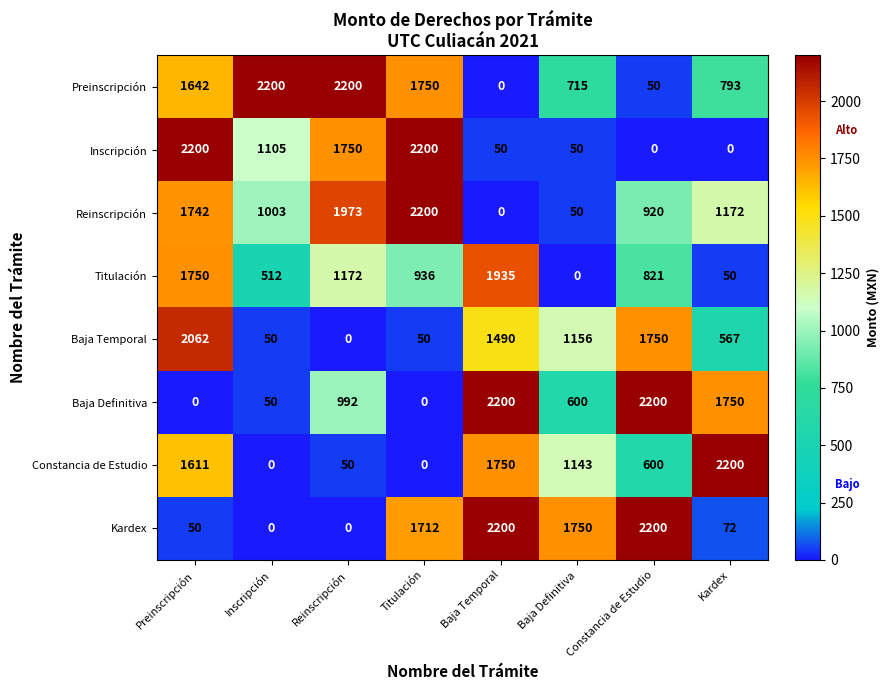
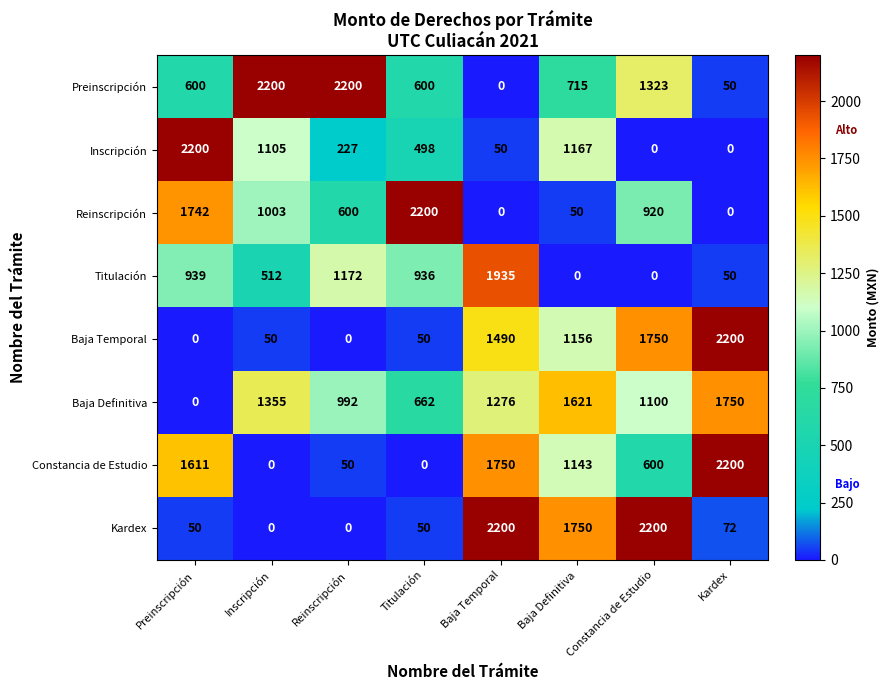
  {
    "Preinscripción": {
-     "Preinscripción": 1642,
+     "Preinscripción": 600,
      "Inscripción": 2200,
      "Reinscripción": 2200,
-     "Titulación": 1750,
+     "Titulación": 600,
      "Baja Temporal": 0,
      "Baja Definitiva": 715,
-     "Constancia de Estudio": 50,
-     "Kardex": 793
+     "Constancia de Estudio": 1323,
+     "Kardex": 50
    },
    "Inscripción": {
      "Preinscripción": 2200,
      "Inscripción": 1105,
-     "Reinscripción": 1750,
-     "Titulación": 2200,
+     "Reinscripción": 227,
+     "Titulación": 498,
      "Baja Temporal": 50,
-     "Baja Definitiva": 50,
+     "Baja Definitiva": 1167,
      "Constancia de Estudio": 0,
      "Kardex": 0
    },
    "Reinscripción": {
      "Preinscripción": 1742,
      "Inscripción": 1003,
-     "Reinscripción": 1973,
+     "Reinscripción": 600,
      "Titulación": 2200,
      "Baja Temporal": 0,
      "Baja Definitiva": 50,
      "Constancia de Estudio": 920,
-     "Kardex": 1172
+     "Kardex": 0
    },
    "Titulación": {
-     "Preinscripción": 1750,
+     "Preinscripción": 939,
      "Inscripción": 512,
      "Reinscripción": 1172,
      "Titulación": 936,
      "Baja Temporal": 1935,
      "Baja Definitiva": 0,
-     "Constancia de Estudio": 821,
+     "Constancia de Estudio": 0,
      "Kardex": 50
    },
    "Baja Temporal": {
-     "Preinscripción": 2062,
+     "Preinscripción": 0,
      "Inscripción": 50,
      "Reinscripción": 0,
      "Titulación": 50,
      "Baja Temporal": 1490,
      "Baja Definitiva": 1156,
      "Constancia de Estudio": 1750,
-     "Kardex": 567
+     "Kardex": 2200
    },
    "Baja Definitiva": {
      "Preinscripción": 0,
-     "Inscripción": 50,
+     "Inscripción": 1355,
      "Reinscripción": 992,
-     "Titulación": 0,
-     "Baja Temporal": 2200,
-     "Baja Definitiva": 600,
-     "Constancia de Estudio": 2200,
+     "Titulación": 662,
+     "Baja Temporal": 1276,
+     "Baja Definitiva": 1621,
+     "Constancia de Estudio": 1100,
      "Kardex": 1750
    },
    "Constancia de Estudio": {
      "Preinscripción": 1611,
      "Inscripción": 0,
      "Reinscripción": 50,
      "Titulación": 0,
      "Baja Temporal": 1750,
      "Baja Definitiva": 1143,
      "Constancia de Estudio": 600,
      "Kardex": 2200
    },
    "Kardex": {
      "Preinscripción": 50,
      "Inscripción": 0,
      "Reinscripción": 0,
-     "Titulación": 1712,
+     "Titulación": 50,
      "Baja Temporal": 2200,
      "Baja Definitiva": 1750,
      "Constancia de Estudio": 2200,
      "Kardex": 72
    }
  }
